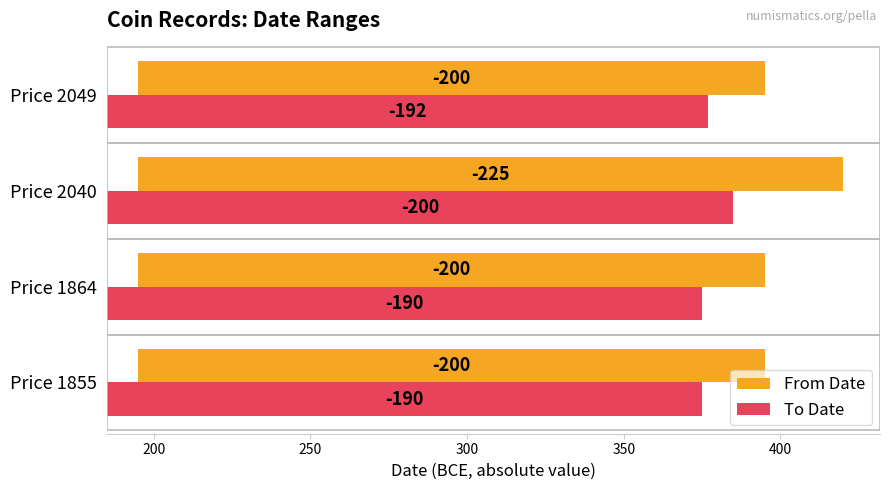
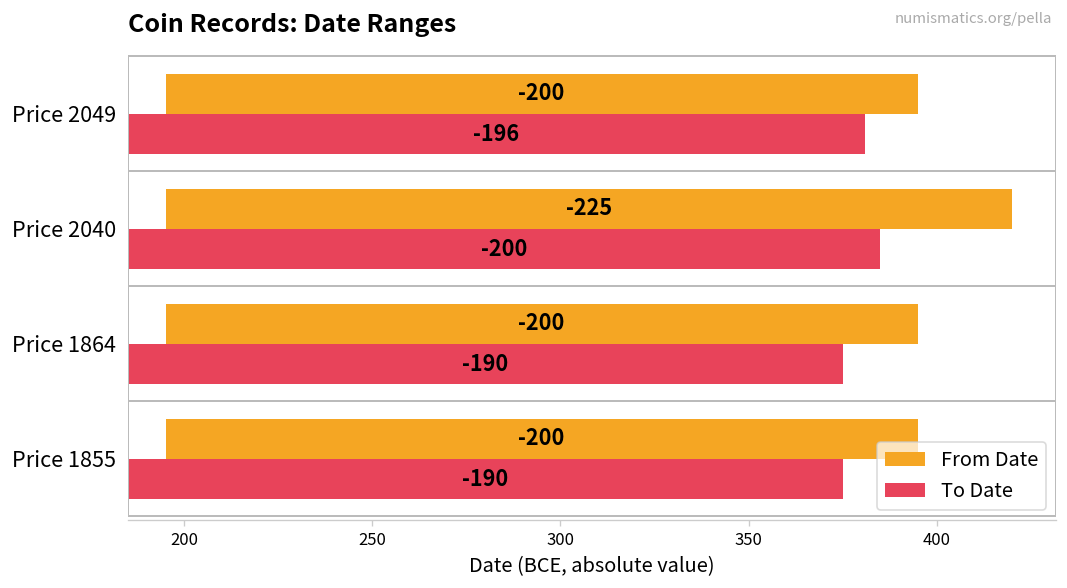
  {
    "To Date": {
-     "Price 2049": -192
+     "Price 2049": -196
    }
  }
